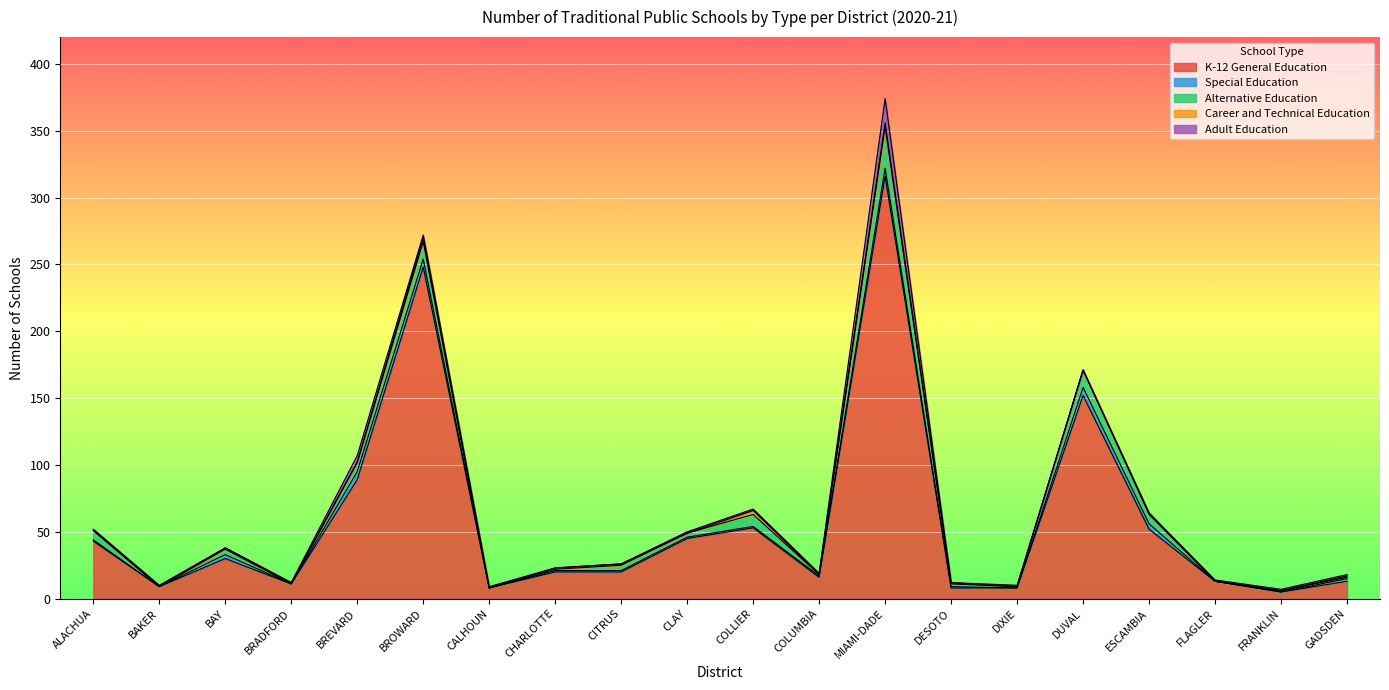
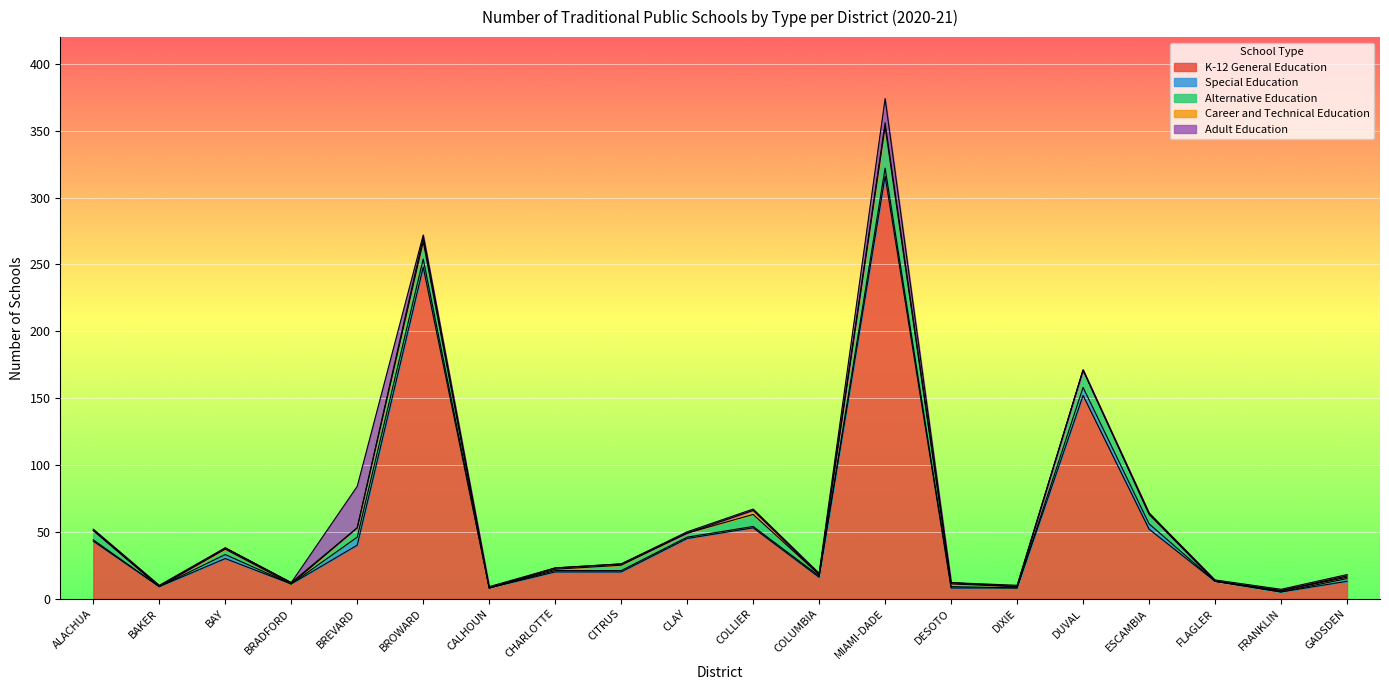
  {
    "K-12 General Education": {
      "BAY": 30,
-     "BREVARD": 89,
+     "BREVARD": 40,
      "BROWARD": 248,
      "MIAMI-DADE": 316,
      "DUVAL": 152,
      "ESCAMBIA": 52,
      "GADSDEN": 13
    },
    "Special Education": {
      "BAY": 3,
      "BREVARD": 6,
      "BROWARD": 6,
      "MIAMI-DADE": 6,
      "DUVAL": 6,
      "ESCAMBIA": 4
    },
    "Alternative Education": {
      "BROWARD": 13,
      "COLLIER": 9,
      "MIAMI-DADE": 31
    },
    "Career and Technical Education": {
      "BROWARD": 3,
      "MIAMI-DADE": 3
    },
    "Adult Education": {
-     "BREVARD": 5,
+     "BREVARD": 31,
      "BROWARD": 2,
      "MIAMI-DADE": 18
    }
  }
